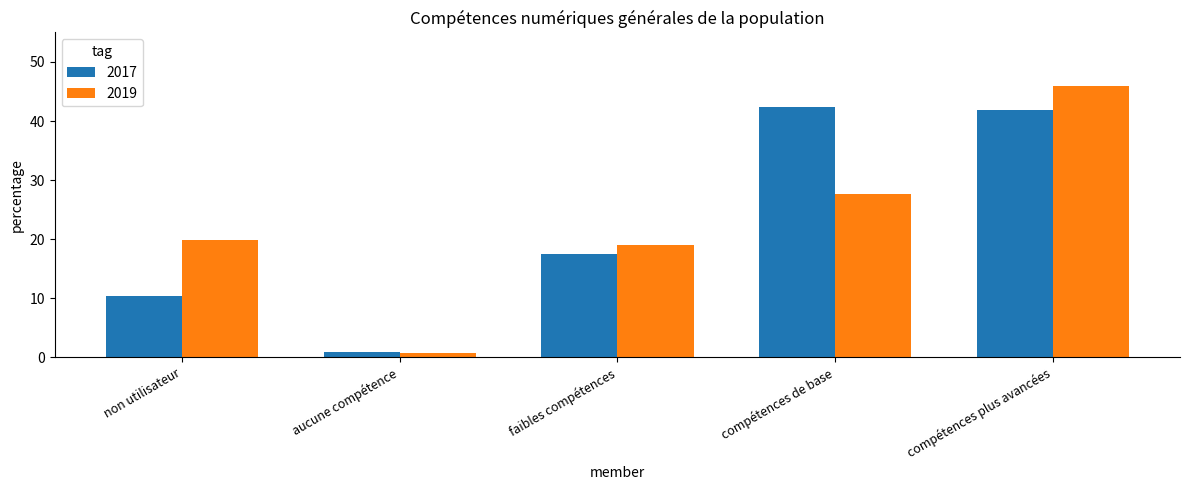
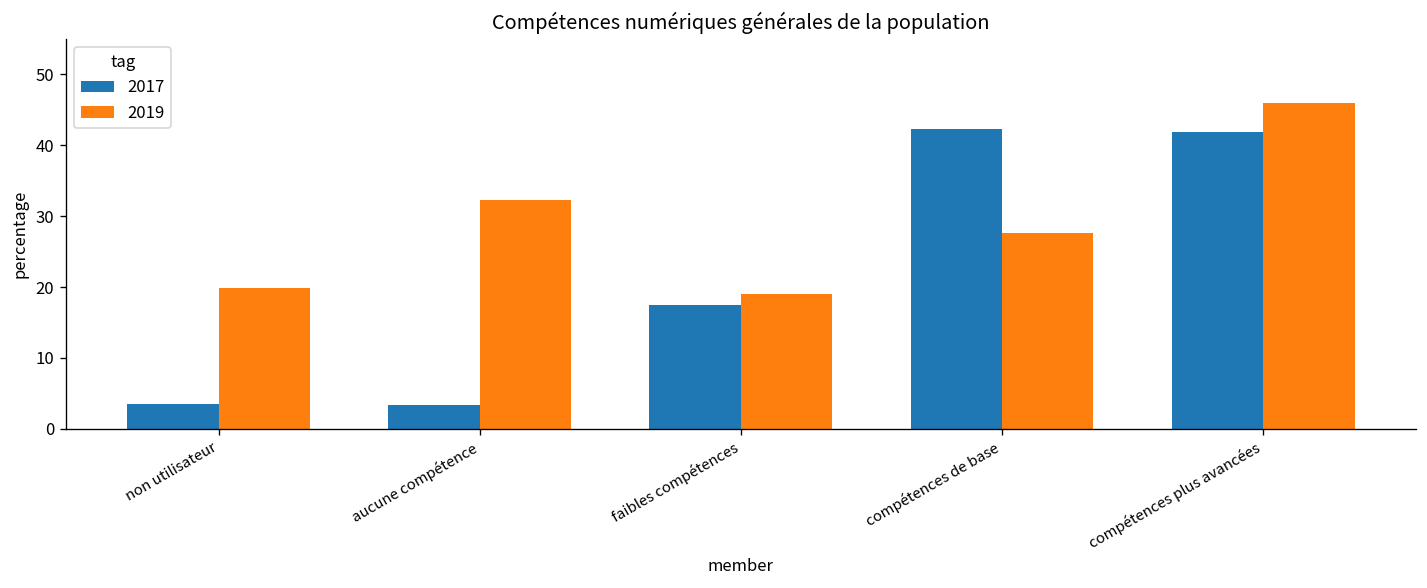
  {
    "2017": {
-     "non utilisateur": 10,
-     "aucune compétence": 1,
+     "non utilisateur": 4,
+     "aucune compétence": 3,
      "faibles compétences": 18,
      "compétences de base": 42,
      "compétences plus avancées": 42
    },
    "2019": {
      "non utilisateur": 20,
-     "aucune compétence": 1,
+     "aucune compétence": 32,
      "faibles compétences": 19,
      "compétences de base": 28,
      "compétences plus avancées": 46
    }
  }
